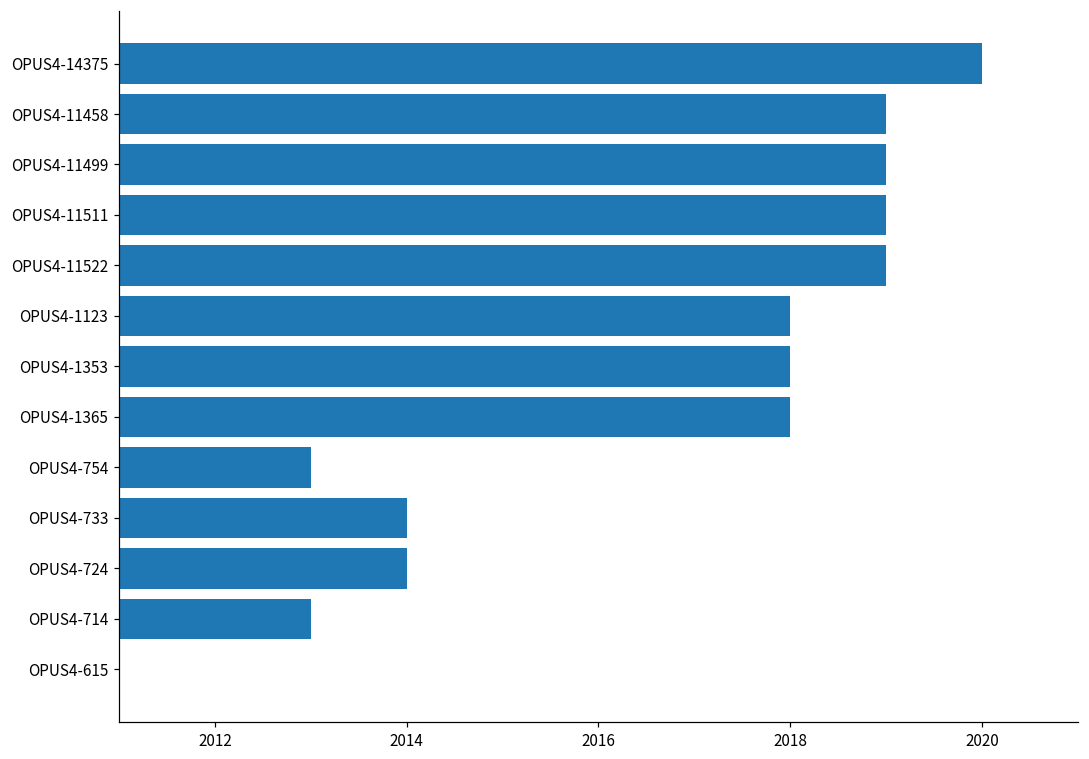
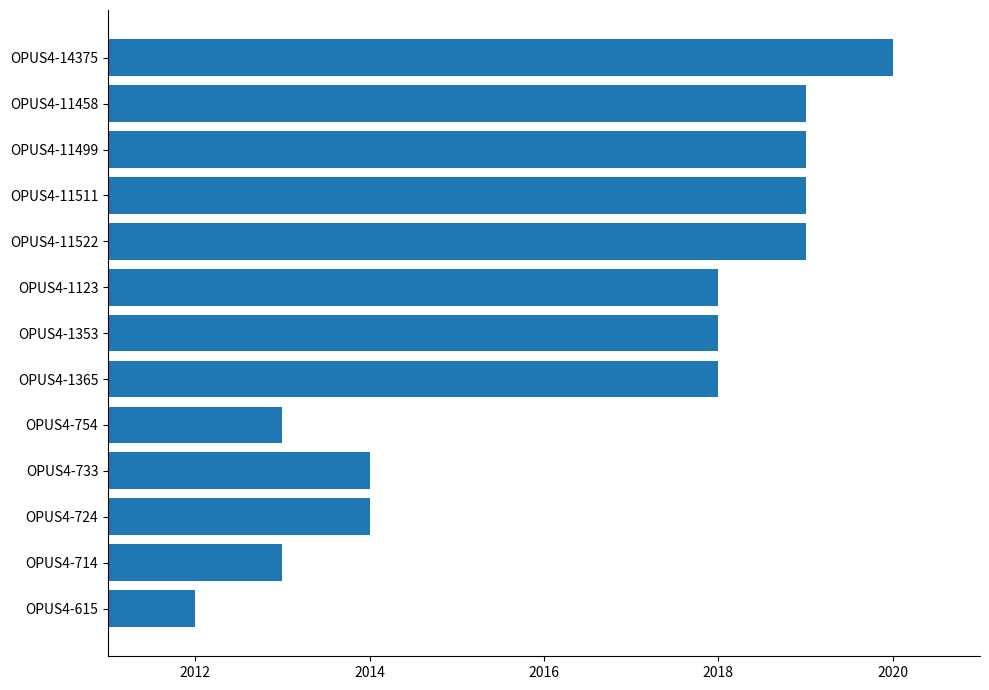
  {
    "OPUS4-14375": 2020,
    "OPUS4-11458": 2019,
    "OPUS4-11499": 2019,
    "OPUS4-11511": 2019,
    "OPUS4-11522": 2019,
    "OPUS4-1123": 2018,
    "OPUS4-1353": 2018,
    "OPUS4-1365": 2018,
    "OPUS4-754": 2013,
    "OPUS4-733": 2014,
    "OPUS4-724": 2014,
    "OPUS4-714": 2013,
-   "OPUS4-615": 2011
+   "OPUS4-615": 2012
  }
